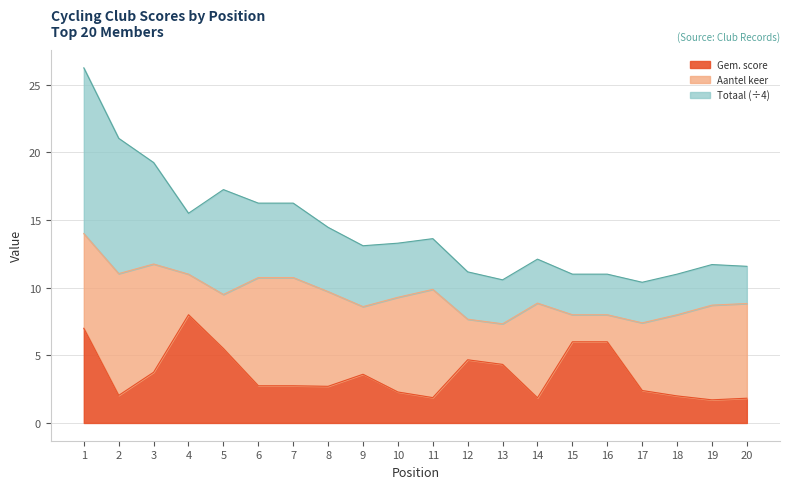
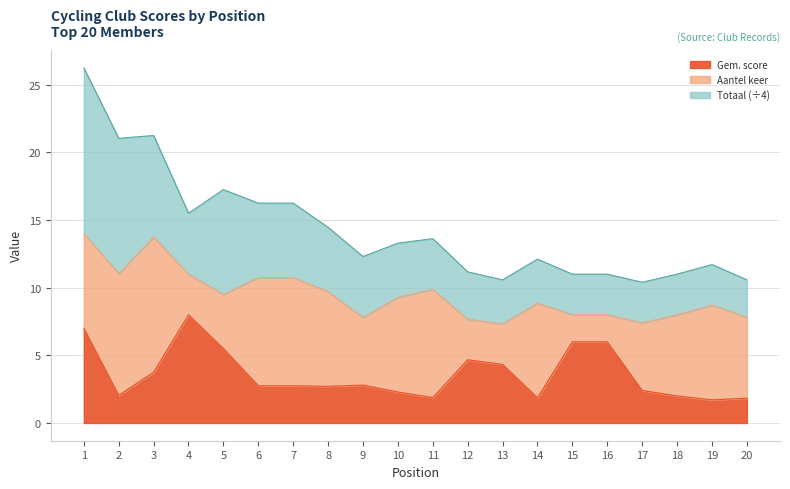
  {
    "Gem. score": {
      "1": 7.0,
      "2": 2.0,
      "3": 3.8,
      "4": 8.0,
      "5": 5.5,
      "6": 2.8,
      "7": 2.8,
      "8": 2.7,
-     "9": 3.6,
+     "9": 2.8,
      "10": 2.3,
      "11": 1.9,
      "12": 4.7,
      "13": 4.3,
      "14": 1.9,
      "15": 6.0,
      "16": 6.0,
      "17": 2.4,
      "18": 2.0,
      "19": 1.7,
      "20": 1.8
    },
    "Aantel keer": {
      "1": 7,
      "2": 9,
-     "3": 8,
+     "3": 10,
      "4": 3,
      "5": 4,
      "6": 8,
      "7": 8,
      "8": 7,
      "9": 5,
      "10": 7,
      "11": 8,
      "12": 3,
      "13": 3,
      "14": 7,
      "15": 2,
      "16": 2,
      "17": 5,
      "18": 6,
      "19": 7,
-     "20": 7
+     "20": 6
    },
    "Totaal (÷4)": {
      "1": 12.3,
      "2": 10.0,
      "3": 7.5,
      "4": 4.5,
      "5": 7.8,
      "6": 5.5,
      "7": 5.5,
      "8": 4.8,
      "9": 4.5,
      "10": 4.0,
      "11": 3.8,
      "12": 3.5,
      "13": 3.3,
      "14": 3.3,
      "15": 3.0,
      "16": 3.0,
      "17": 3.0,
      "18": 3.0,
      "19": 3.0,
      "20": 2.8
    }
  }
